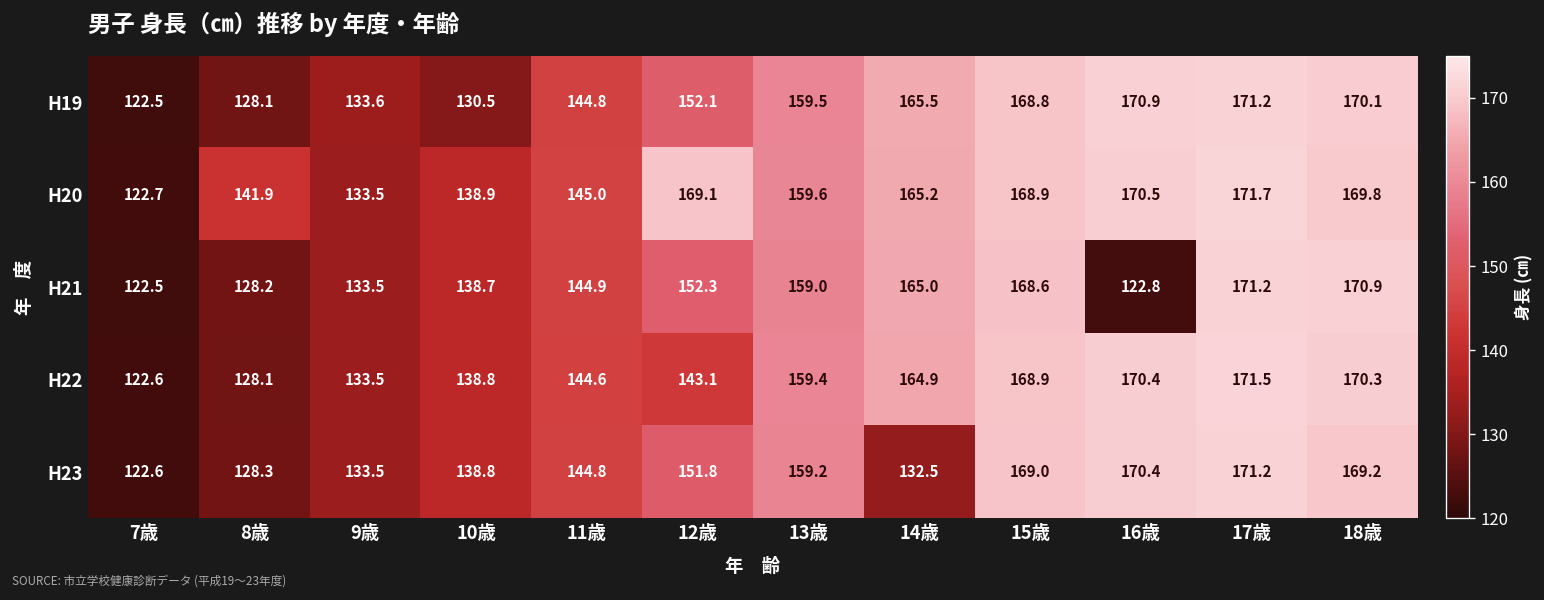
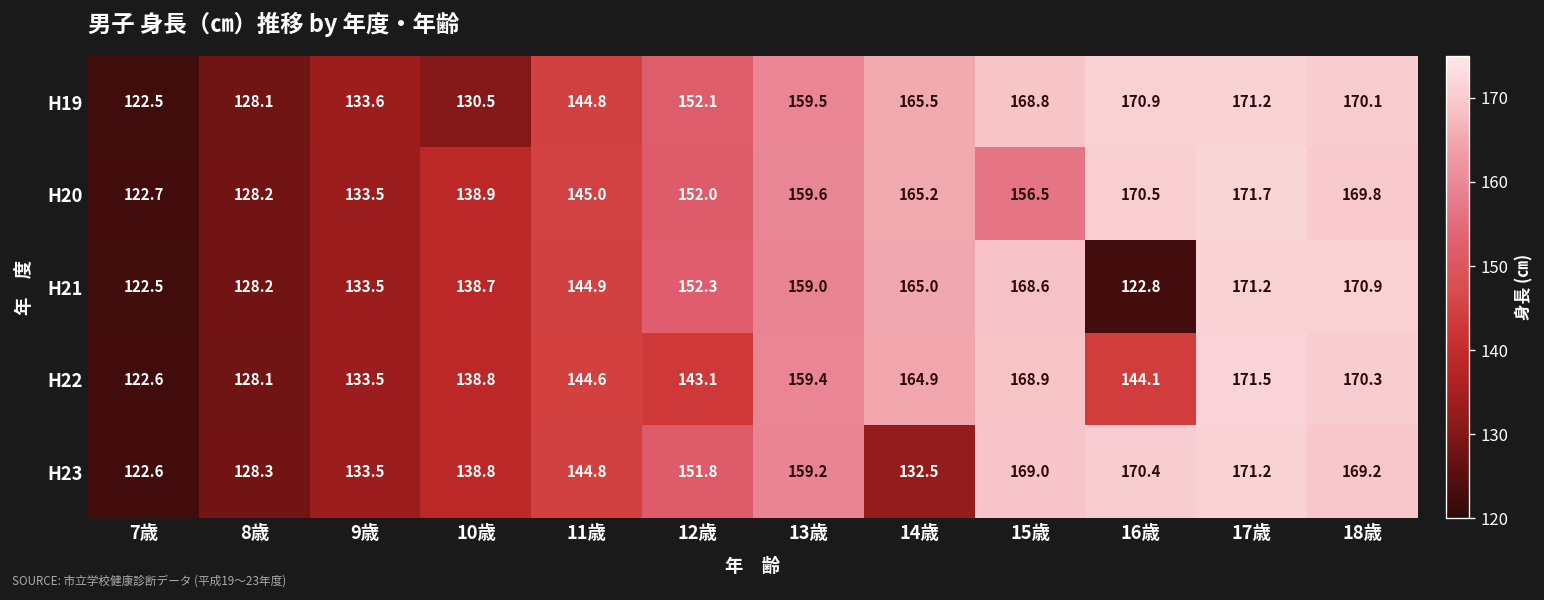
  {
    "H19": {
      "7歳": 122.5,
      "8歳": 128.1,
      "9歳": 133.6,
      "10歳": 130.5,
      "11歳": 144.8,
      "12歳": 152.1,
      "13歳": 159.5,
      "14歳": 165.5,
      "15歳": 168.8,
      "16歳": 170.9,
      "17歳": 171.2,
      "18歳": 170.1
    },
    "H20": {
      "7歳": 122.7,
-     "8歳": 141.9,
+     "8歳": 128.2,
      "9歳": 133.5,
      "10歳": 138.9,
      "11歳": 145.0,
-     "12歳": 169.1,
+     "12歳": 152.0,
      "13歳": 159.6,
      "14歳": 165.2,
-     "15歳": 168.9,
+     "15歳": 156.5,
      "16歳": 170.5,
      "17歳": 171.7,
      "18歳": 169.8
    },
    "H21": {
      "7歳": 122.5,
      "8歳": 128.2,
      "9歳": 133.5,
      "10歳": 138.7,
      "11歳": 144.9,
      "12歳": 152.3,
      "13歳": 159.0,
      "14歳": 165.0,
      "15歳": 168.6,
      "16歳": 122.8,
      "17歳": 171.2,
      "18歳": 170.9
    },
    "H22": {
      "7歳": 122.6,
      "8歳": 128.1,
      "9歳": 133.5,
      "10歳": 138.8,
      "11歳": 144.6,
      "12歳": 143.1,
      "13歳": 159.4,
      "14歳": 164.9,
      "15歳": 168.9,
-     "16歳": 170.4,
+     "16歳": 144.1,
      "17歳": 171.5,
      "18歳": 170.3
    },
    "H23": {
      "7歳": 122.6,
      "8歳": 128.3,
      "9歳": 133.5,
      "10歳": 138.8,
      "11歳": 144.8,
      "12歳": 151.8,
      "13歳": 159.2,
      "14歳": 132.5,
      "15歳": 169.0,
      "16歳": 170.4,
      "17歳": 171.2,
      "18歳": 169.2
    }
  }
